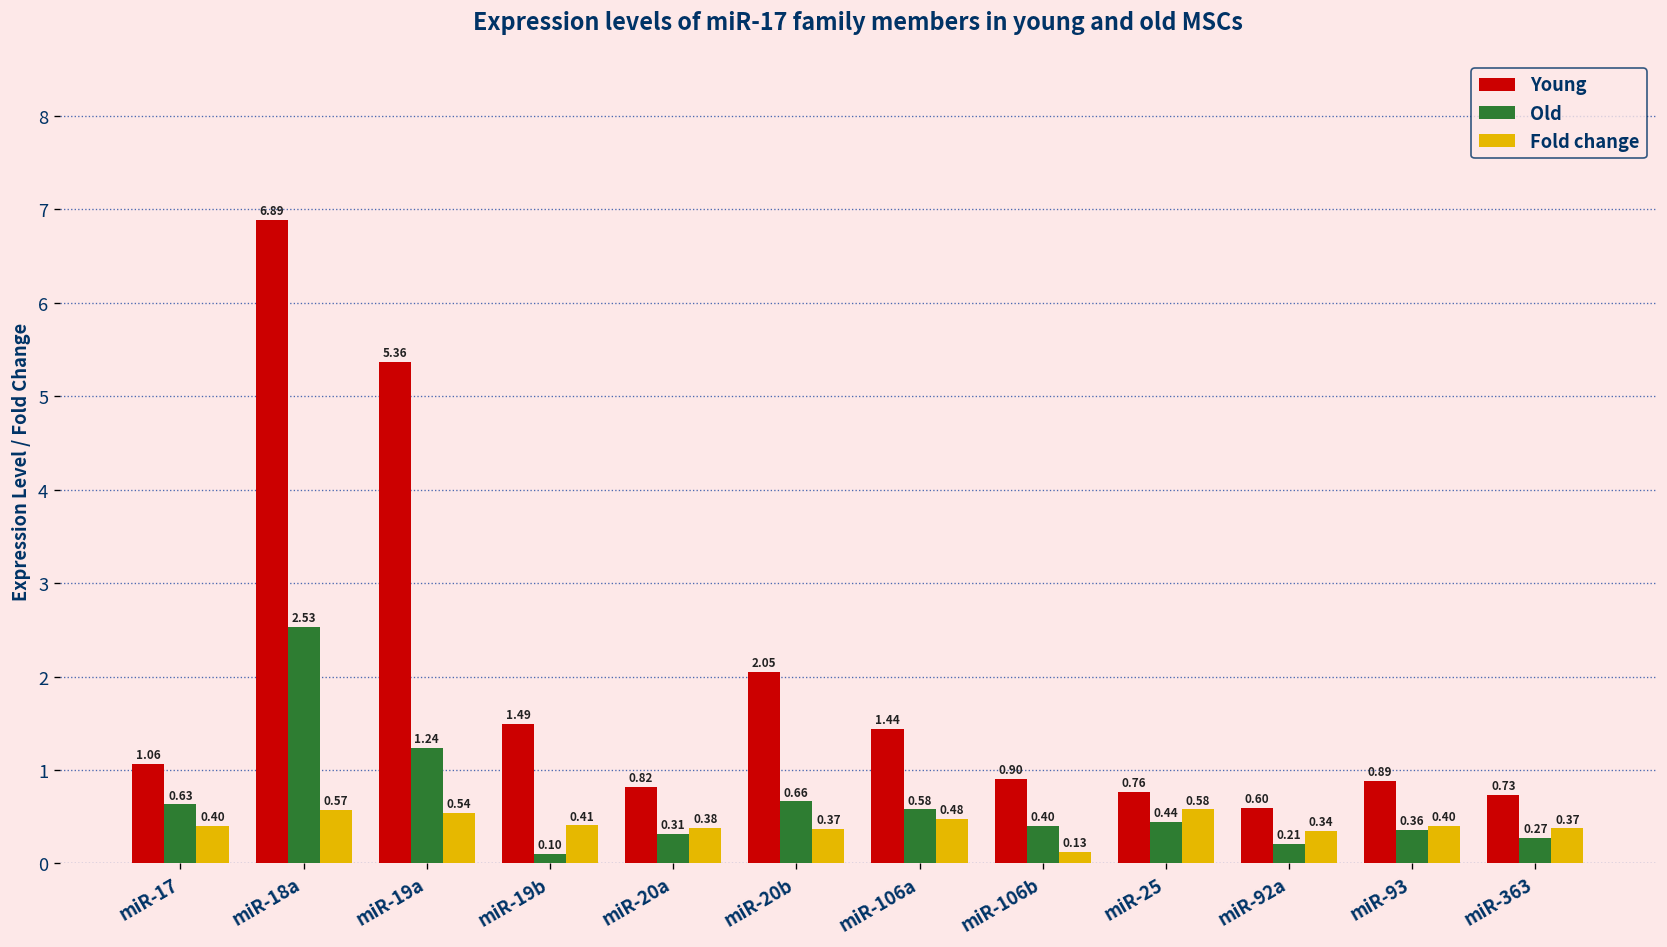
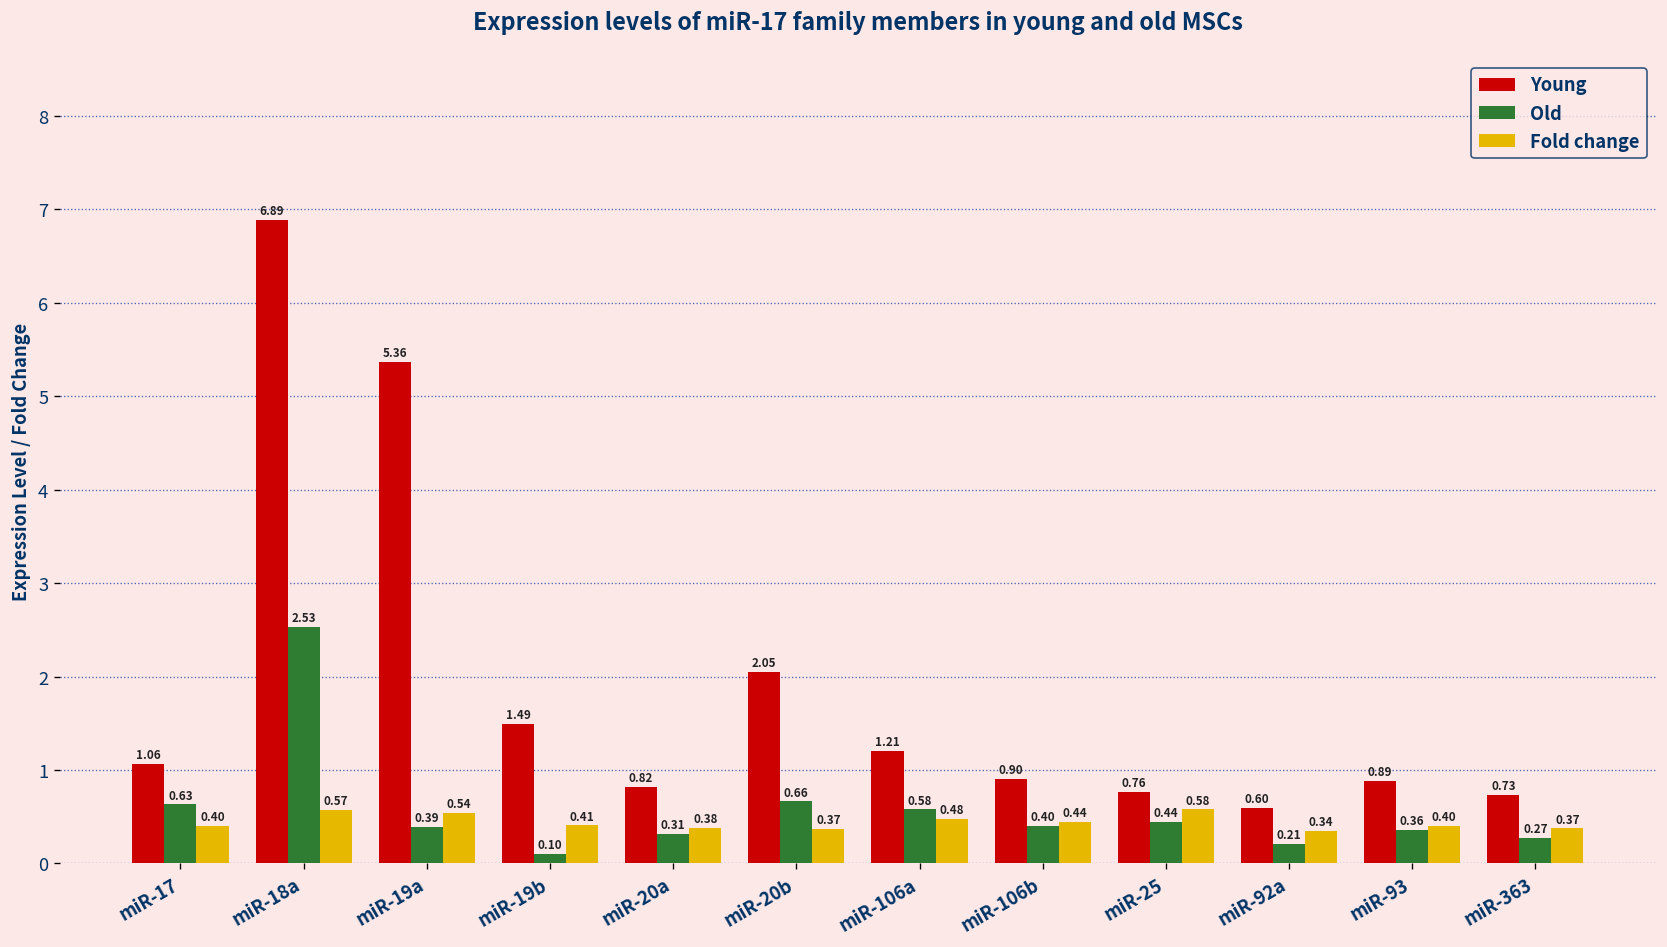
  {
    "Young": {
      "miR-17": 1.06,
      "miR-18a": 6.89,
      "miR-19a": 5.36,
      "miR-19b": 1.49,
      "miR-20a": 0.82,
      "miR-20b": 2.05,
-     "miR-106a": 1.44,
+     "miR-106a": 1.21,
      "miR-106b": 0.90,
      "miR-25": 0.76,
      "miR-92a": 0.60,
      "miR-93": 0.89,
      "miR-363": 0.73
    },
    "Old": {
      "miR-17": 0.63,
      "miR-18a": 2.53,
-     "miR-19a": 1.24,
+     "miR-19a": 0.39,
      "miR-19b": 0.10,
      "miR-20a": 0.31,
      "miR-20b": 0.66,
      "miR-106a": 0.58,
      "miR-106b": 0.40,
      "miR-25": 0.44,
      "miR-92a": 0.21,
      "miR-93": 0.36,
      "miR-363": 0.27
    },
    "Fold change": {
      "miR-17": 0.40,
      "miR-18a": 0.57,
      "miR-19a": 0.54,
      "miR-19b": 0.41,
      "miR-20a": 0.38,
      "miR-20b": 0.37,
      "miR-106a": 0.48,
-     "miR-106b": 0.13,
+     "miR-106b": 0.44,
      "miR-25": 0.58,
      "miR-92a": 0.34,
      "miR-93": 0.40,
      "miR-363": 0.37
    }
  }
